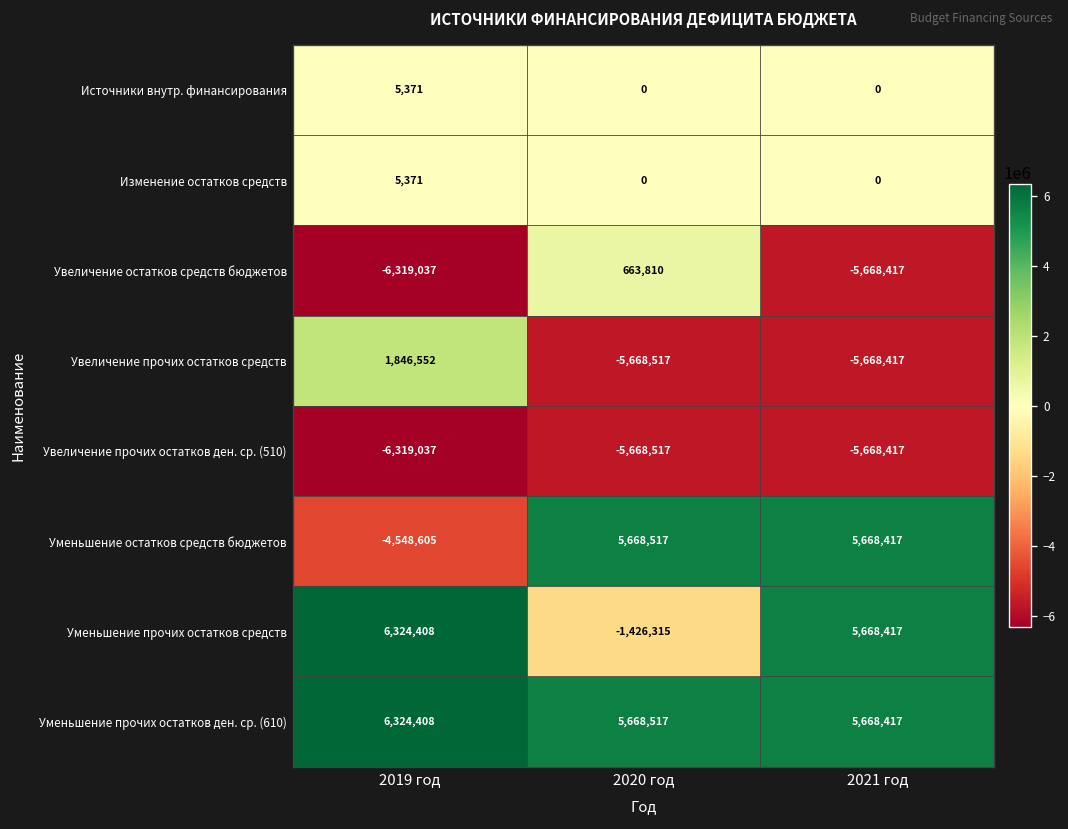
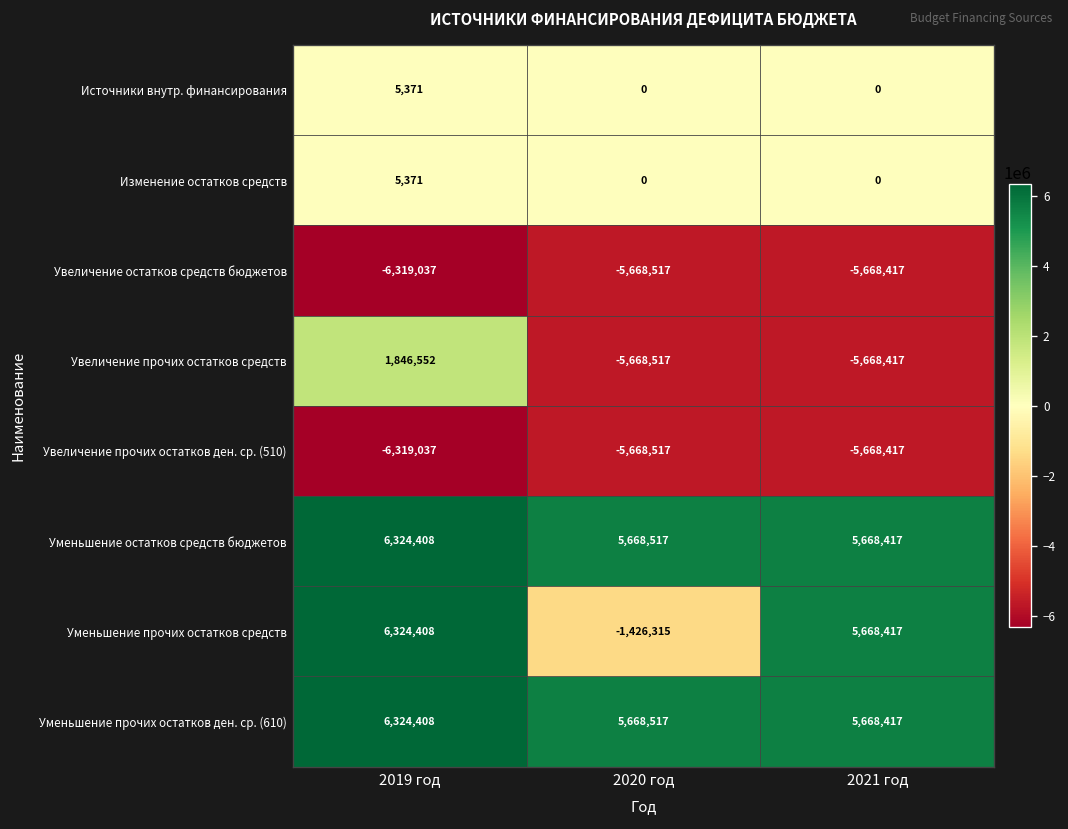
  {
    "Источники внутр. финансирования": {
      "2019 год": "5,371",
      "2020 год": "0",
      "2021 год": "0"
    },
    "Изменение остатков средств": {
      "2019 год": "5,371",
      "2020 год": "0",
      "2021 год": "0"
    },
    "Увеличение остатков средств бюджетов": {
      "2019 год": "-6,319,037",
-     "2020 год": "663,810",
+     "2020 год": "-5,668,517",
      "2021 год": "-5,668,417"
    },
    "Увеличение прочих остатков средств": {
      "2019 год": "1,846,552",
      "2020 год": "-5,668,517",
      "2021 год": "-5,668,417"
    },
    "Увеличение прочих остатков ден. ср. (510)": {
      "2019 год": "-6,319,037",
      "2020 год": "-5,668,517",
      "2021 год": "-5,668,417"
    },
    "Уменьшение остатков средств бюджетов": {
-     "2019 год": "-4,548,605",
+     "2019 год": "6,324,408",
      "2020 год": "5,668,517",
      "2021 год": "5,668,417"
    },
    "Уменьшение прочих остатков средств": {
      "2019 год": "6,324,408",
      "2020 год": "-1,426,315",
      "2021 год": "5,668,417"
    },
    "Уменьшение прочих остатков ден. ср. (610)": {
      "2019 год": "6,324,408",
      "2020 год": "5,668,517",
      "2021 год": "5,668,417"
    }
  }
